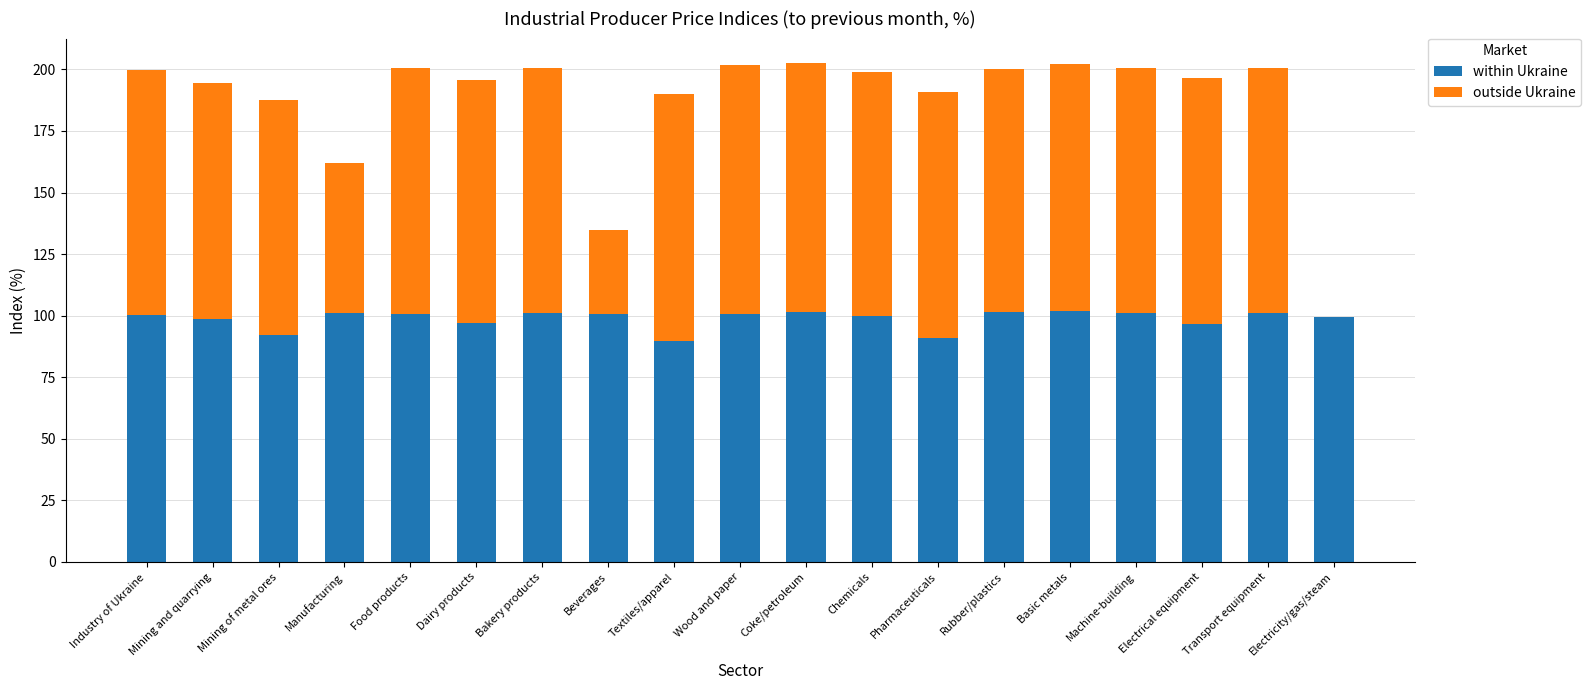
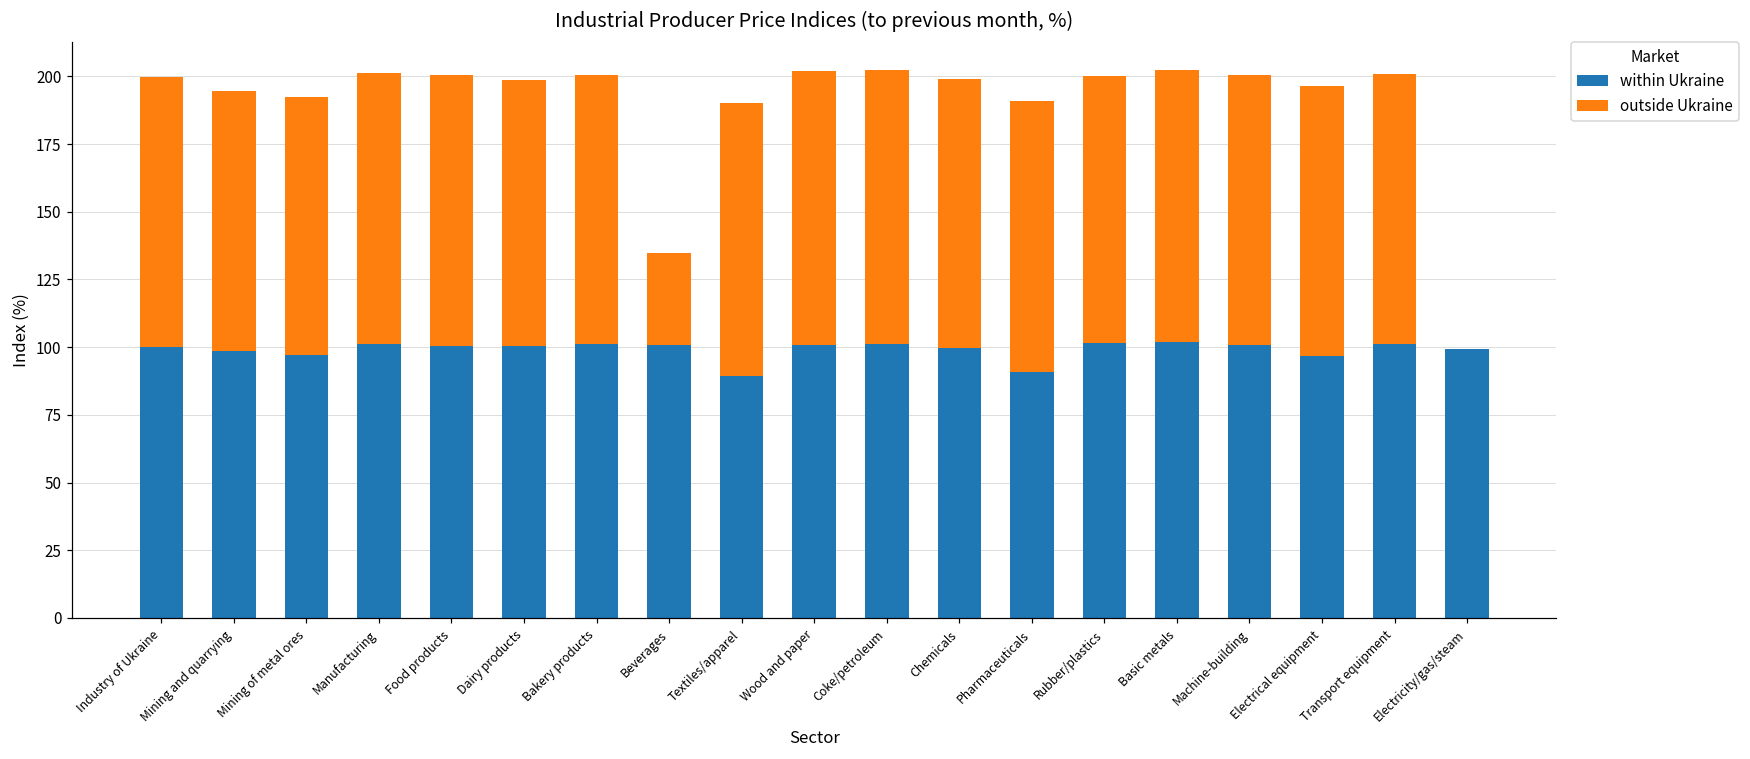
  {
    "within Ukraine": {
      "Industry of Ukraine": 100,
      "Mining and quarrying": 99,
-     "Mining of metal ores": 92,
+     "Mining of metal ores": 97,
      "Manufacturing": 101,
      "Food products": 101,
-     "Dairy products": 97,
+     "Dairy products": 100,
      "Bakery products": 101,
      "Beverages": 101,
      "Textiles/apparel": 90,
      "Wood and paper": 101,
      "Coke/petroleum": 101,
      "Chemicals": 100,
      "Pharmaceuticals": 91,
      "Rubber/plastics": 101,
      "Basic metals": 102,
      "Machine-building": 101,
      "Electrical equipment": 97,
      "Transport equipment": 101,
      "Electricity/gas/steam": 100
    },
    "outside Ukraine": {
      "Industry of Ukraine": 99,
      "Mining and quarrying": 96,
      "Mining of metal ores": 95,
-     "Manufacturing": 61,
+     "Manufacturing": 100,
      "Food products": 100,
      "Dairy products": 98,
      "Bakery products": 99,
      "Beverages": 34,
      "Textiles/apparel": 100,
      "Wood and paper": 101,
      "Coke/petroleum": 101,
      "Chemicals": 99,
      "Pharmaceuticals": 100,
      "Rubber/plastics": 99,
      "Basic metals": 100,
      "Machine-building": 99,
      "Electrical equipment": 100,
      "Transport equipment": 100,
      "Electricity/gas/steam": 0
    }
  }
